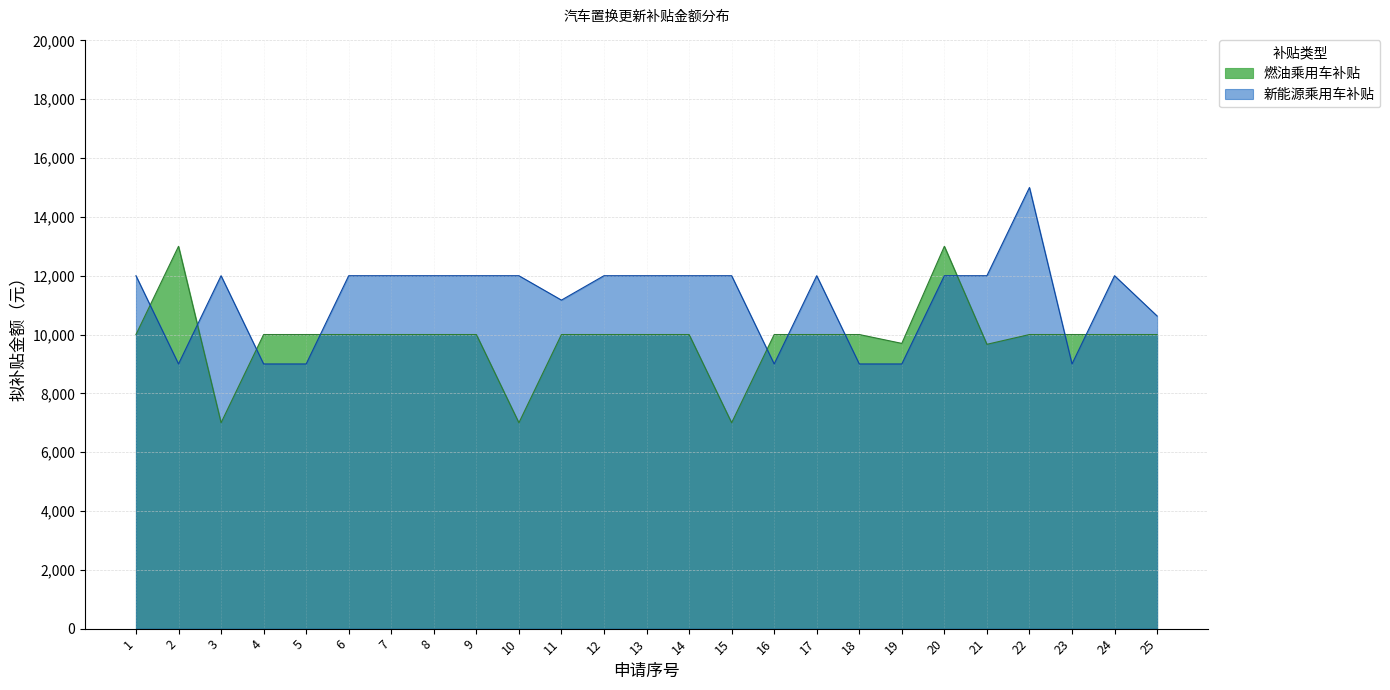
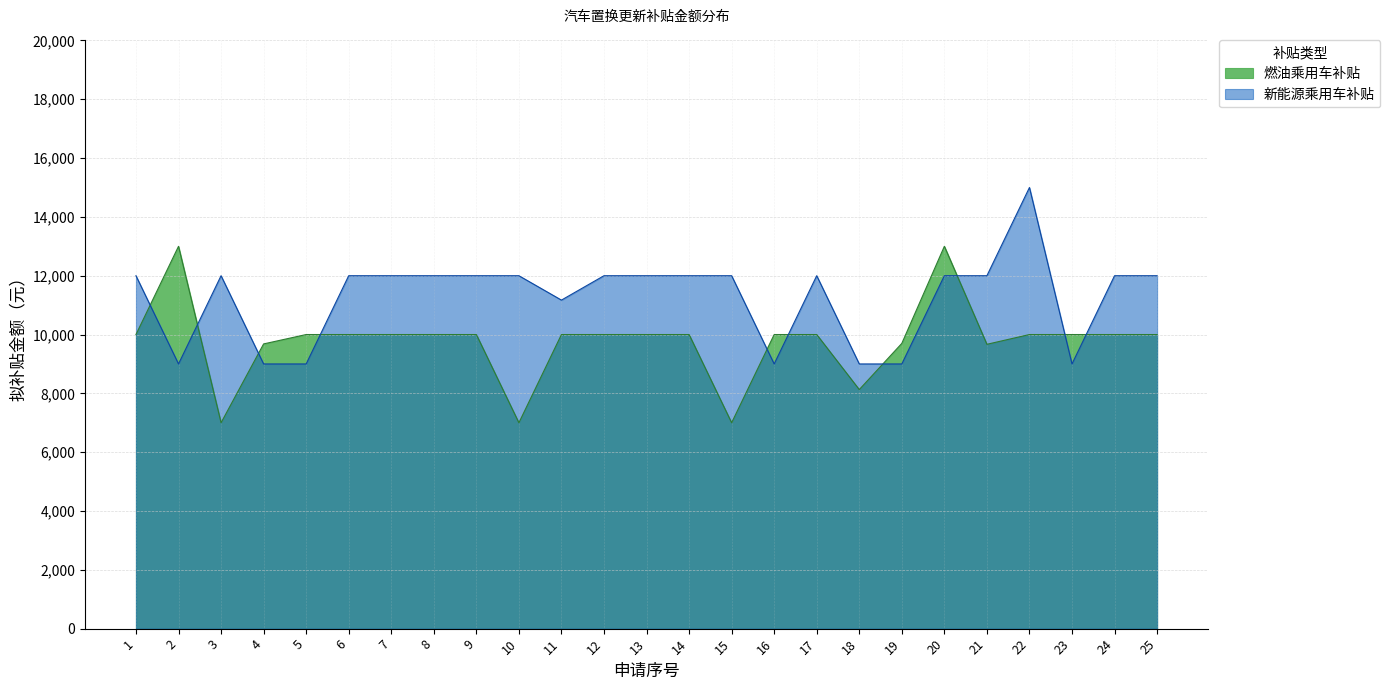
  {
    "燃油乘用车补贴": {
      "1": "10,000",
      "2": "13,000",
      "3": "7,000",
-     "4": "10,000",
+     "4": "9,700",
      "5": "10,000",
      "6": "10,000",
      "7": "10,000",
      "8": "10,000",
      "9": "10,000",
      "10": "7,000",
      "11": "10,000",
      "12": "10,000",
      "13": "10,000",
      "14": "10,000",
      "15": "7,000",
      "16": "10,000",
      "17": "10,000",
-     "18": "10,000",
+     "18": "8,100",
      "19": "9,700",
      "20": "13,000",
      "21": "9,700",
      "22": "10,000",
      "23": "10,000",
      "24": "10,000",
      "25": "10,000"
    },
    "新能源乘用车补贴": {
      "1": "12,000",
      "2": "9,000",
      "3": "12,000",
      "4": "9,000",
      "5": "9,000",
      "6": "12,000",
      "7": "12,000",
      "8": "12,000",
      "9": "12,000",
      "10": "12,000",
      "11": "11,200",
      "12": "12,000",
      "13": "12,000",
      "14": "12,000",
      "15": "12,000",
      "16": "9,000",
      "17": "12,000",
      "18": "9,000",
      "19": "9,000",
      "20": "12,000",
      "21": "12,000",
      "22": "15,000",
      "23": "9,000",
      "24": "12,000",
-     "25": "10,600"
+     "25": "12,000"
    }
  }
